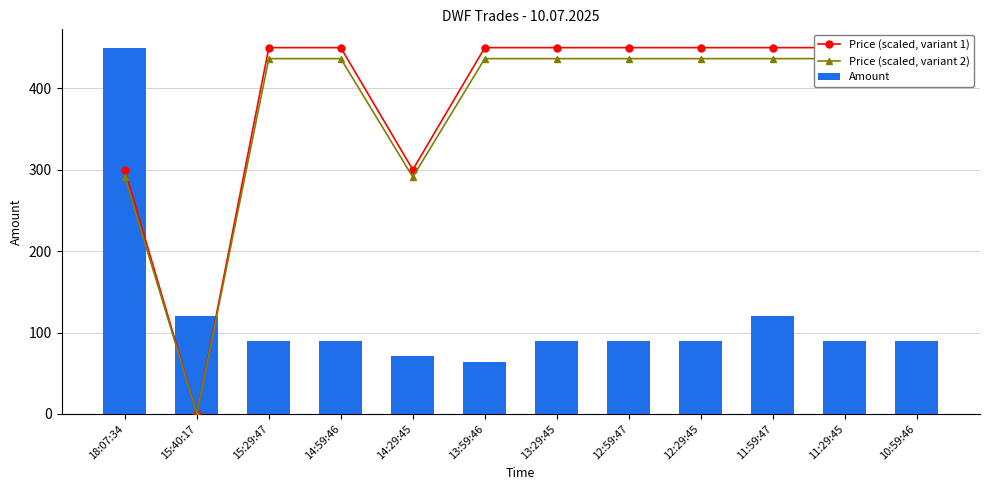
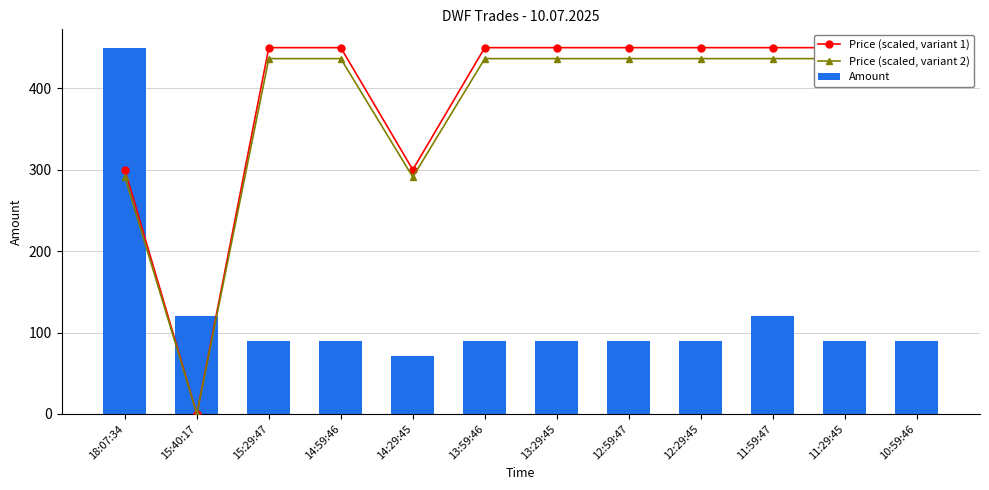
  {
    "Price (scaled, variant 1)": {
      "18:07:34": 300,
      "15:29:47": 450,
      "14:59:46": 450,
      "14:29:45": 300,
      "13:59:46": 450,
      "13:29:45": 450,
      "12:59:47": 450,
      "12:29:45": 450,
      "11:59:47": 450
    },
    "Amount": {
      "18:07:34": 450,
      "15:40:17": 120,
      "15:29:47": 90,
      "14:59:46": 90,
      "14:29:45": 70,
-     "13:59:46": 60,
+     "13:59:46": 90,
      "13:29:45": 90,
      "12:59:47": 90,
      "12:29:45": 90,
      "11:59:47": 120,
      "11:29:45": 90,
      "10:59:46": 90
    },
    "Price (scaled, variant 2)": {
      "18:07:34": 290,
      "15:29:47": 440,
      "14:59:46": 440,
      "14:29:45": 290,
      "13:59:46": 440,
      "13:29:45": 440,
      "12:59:47": 440,
      "12:29:45": 440,
      "11:59:47": 440
    }
  }
